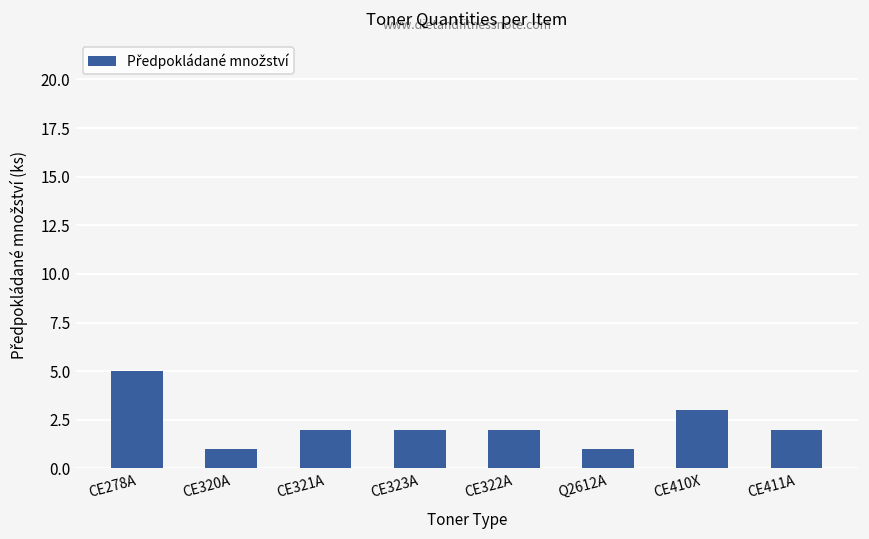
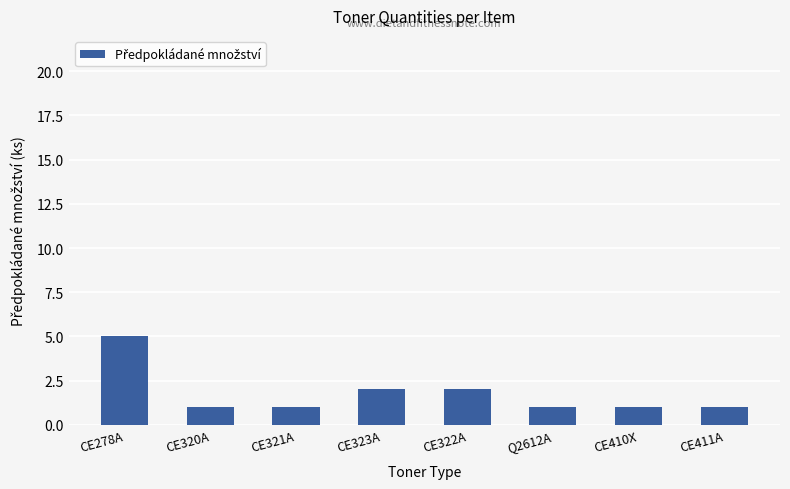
  {
    "CE278A": 5,
    "CE320A": 1,
-   "CE321A": 2,
+   "CE321A": 1,
    "CE323A": 2,
    "CE322A": 2,
    "Q2612A": 1,
-   "CE410X": 3,
-   "CE411A": 2
+   "CE410X": 1,
+   "CE411A": 1
  }
